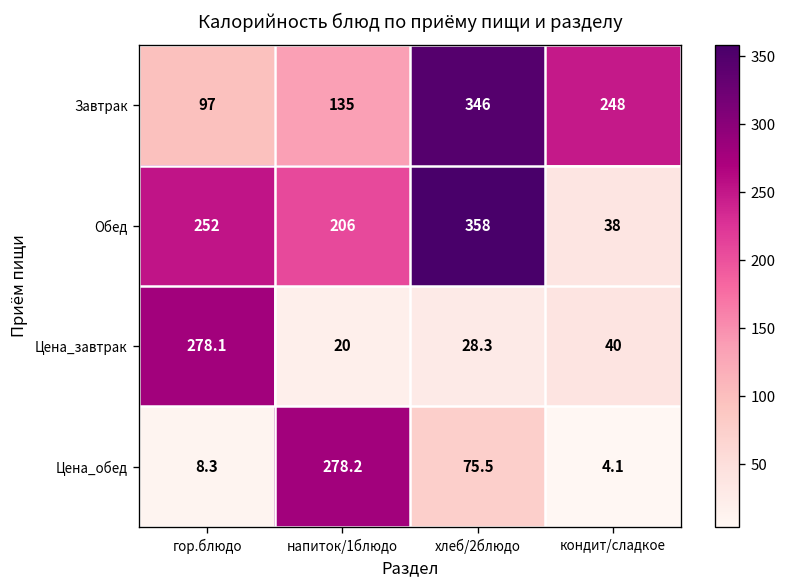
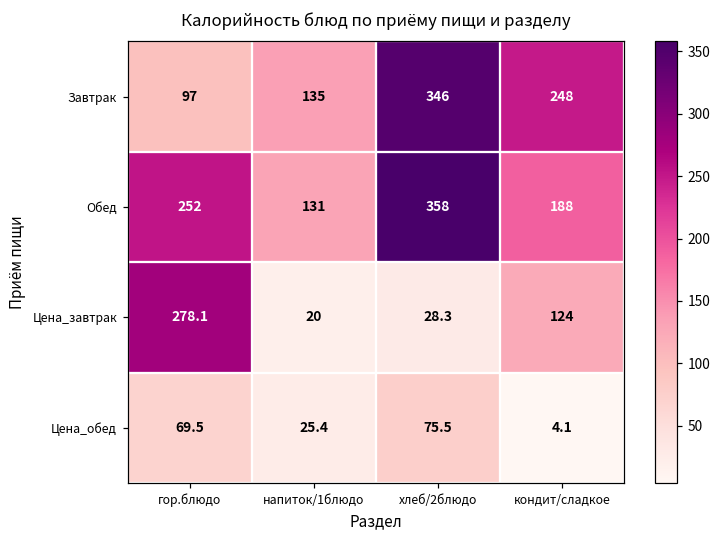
  {
    "Завтрак": {
      "гор.блюдо": 97,
      "напиток/1блюдо": 135,
      "хлеб/2блюдо": 346,
      "кондит/сладкое": 248
    },
    "Обед": {
      "гор.блюдо": 252,
-     "напиток/1блюдо": 206,
+     "напиток/1блюдо": 131,
      "хлеб/2блюдо": 358,
-     "кондит/сладкое": 38
+     "кондит/сладкое": 188
    },
    "Цена_завтрак": {
      "гор.блюдо": 278.1,
      "напиток/1блюдо": 20,
      "хлеб/2блюдо": 28.3,
-     "кондит/сладкое": 40
+     "кондит/сладкое": 124
    },
    "Цена_обед": {
-     "гор.блюдо": 8.3,
-     "напиток/1блюдо": 278.2,
+     "гор.блюдо": 69.5,
+     "напиток/1блюдо": 25.4,
      "хлеб/2блюдо": 75.5,
      "кондит/сладкое": 4.1
    }
  }
